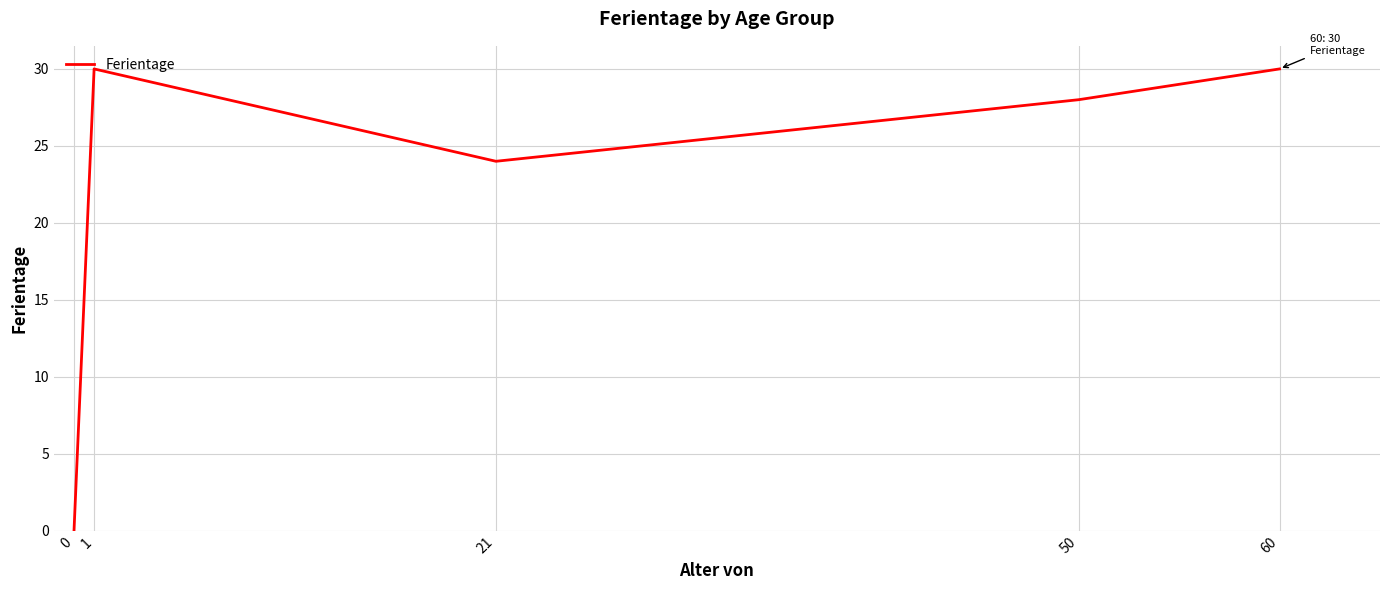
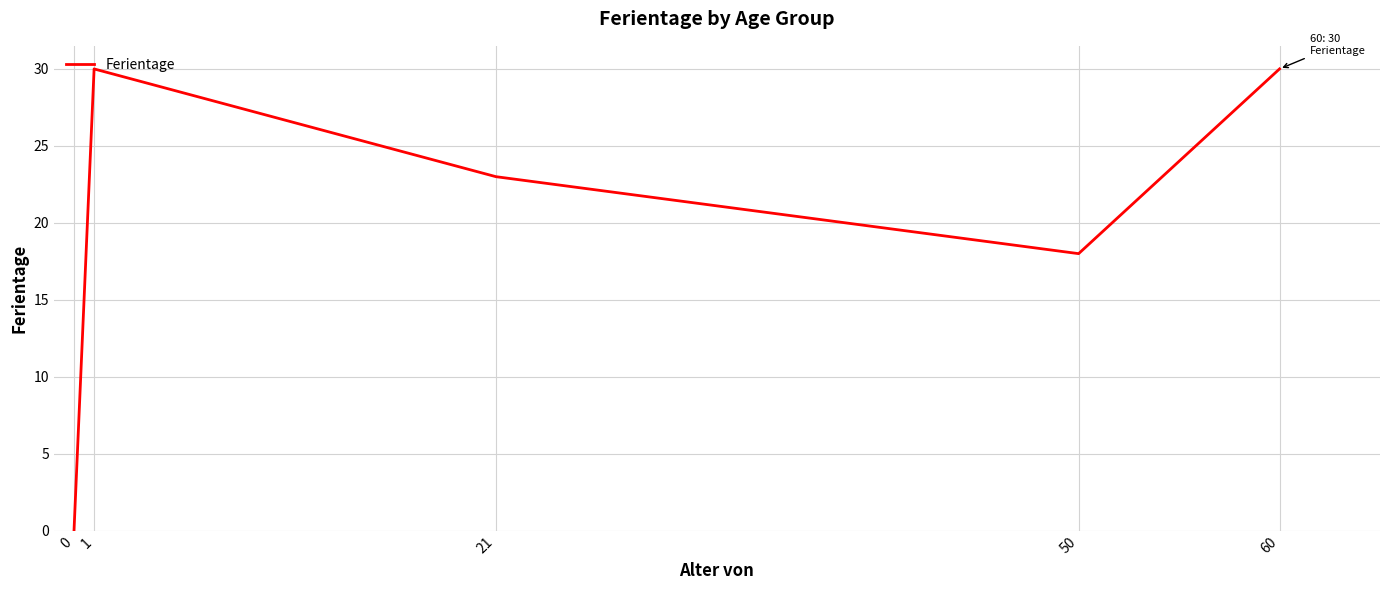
  {
    "0": 0,
    "1": 30,
-   "21": 24,
-   "50": 28
+   "21": 23,
+   "50": 18
  }
